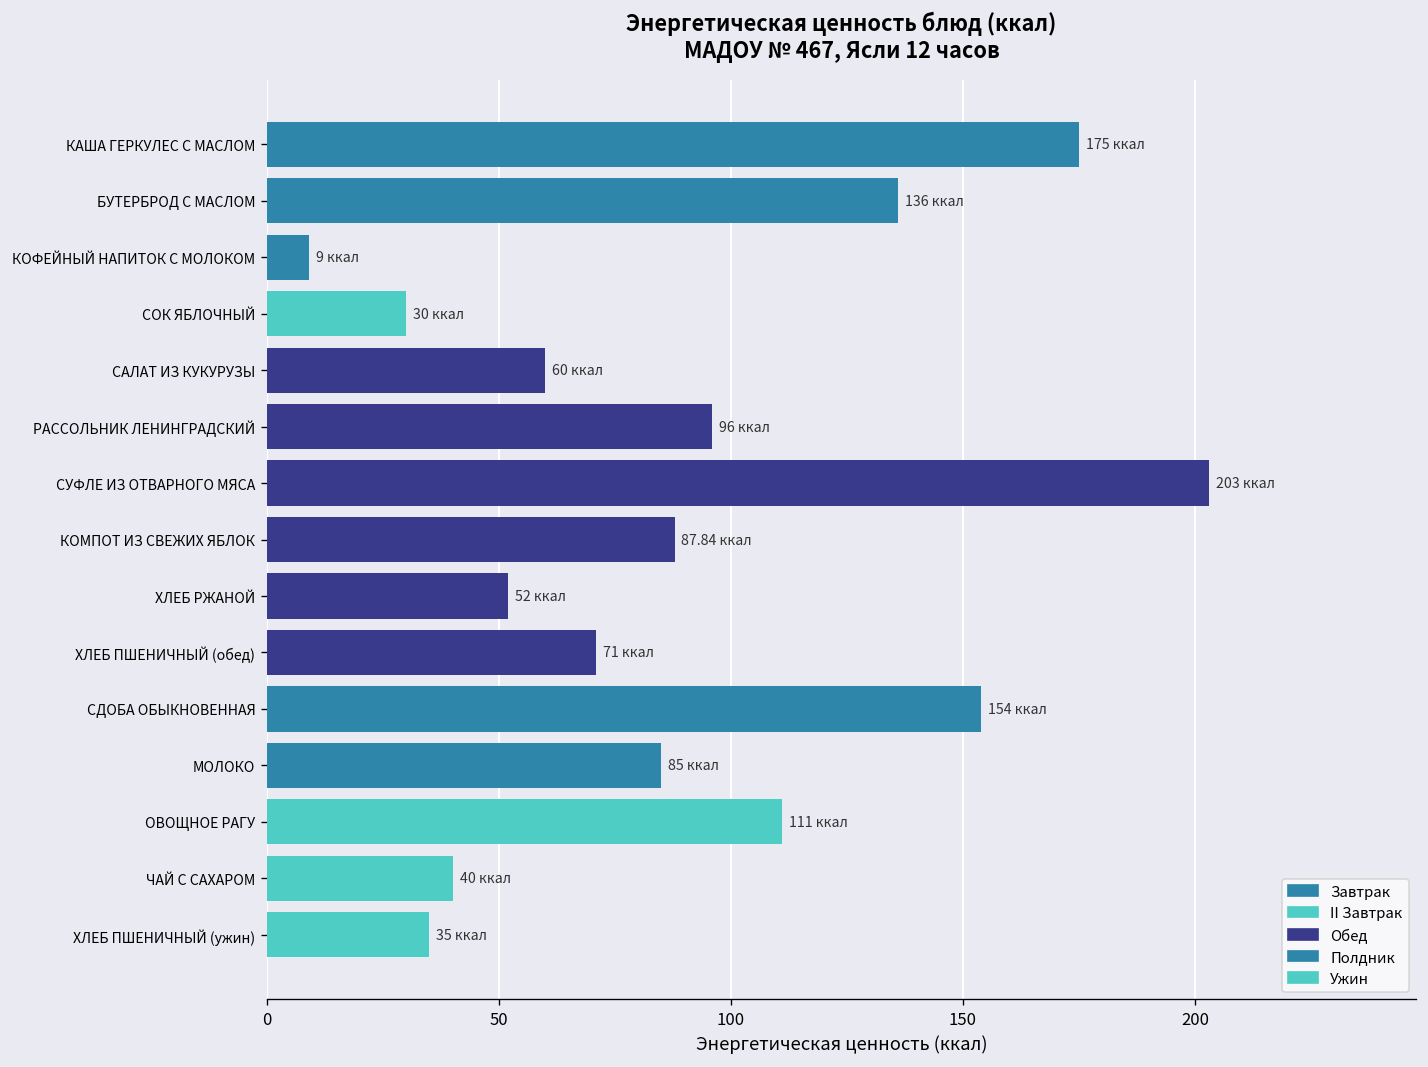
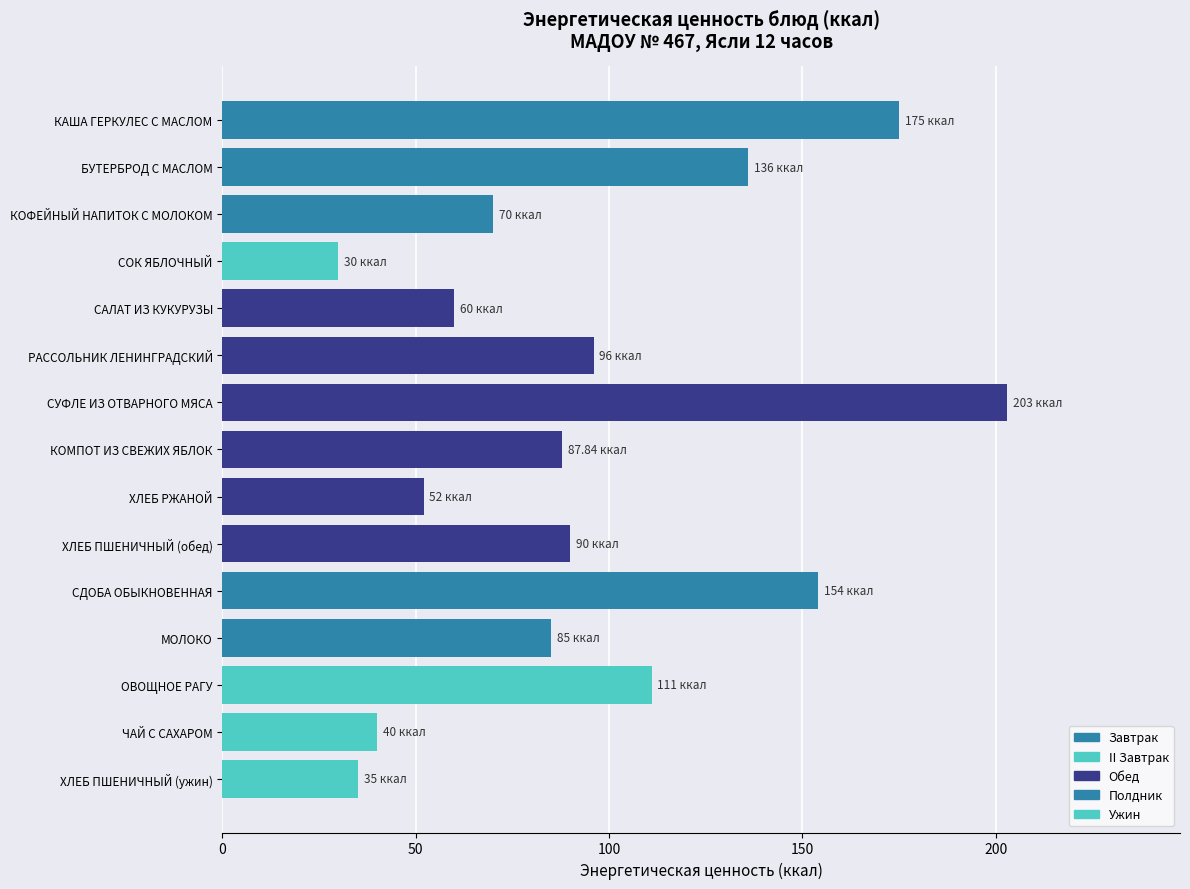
  {
    "КАША ГЕРКУЛЕС С МАСЛОМ": 175,
    "БУТЕРБРОД С МАСЛОМ": 136,
-   "КОФЕЙНЫЙ НАПИТОК С МОЛОКОМ": 9,
+   "КОФЕЙНЫЙ НАПИТОК С МОЛОКОМ": 70,
    "СОК ЯБЛОЧНЫЙ": 30,
    "САЛАТ ИЗ КУКУРУЗЫ": 60,
    "РАССОЛЬНИК ЛЕНИНГРАДСКИЙ": 96,
    "СУФЛЕ ИЗ ОТВАРНОГО МЯСА": 203,
    "КОМПОТ ИЗ СВЕЖИХ ЯБЛОК": 87.84,
    "ХЛЕБ РЖАНОЙ": 52,
-   "ХЛЕБ ПШЕНИЧНЫЙ (обед)": 71,
+   "ХЛЕБ ПШЕНИЧНЫЙ (обед)": 90,
    "СДОБА ОБЫКНОВЕННАЯ": 154,
    "МОЛОКО": 85,
    "ОВОЩНОЕ РАГУ": 111,
    "ЧАЙ С САХАРОМ": 40,
    "ХЛЕБ ПШЕНИЧНЫЙ (ужин)": 35
  }
